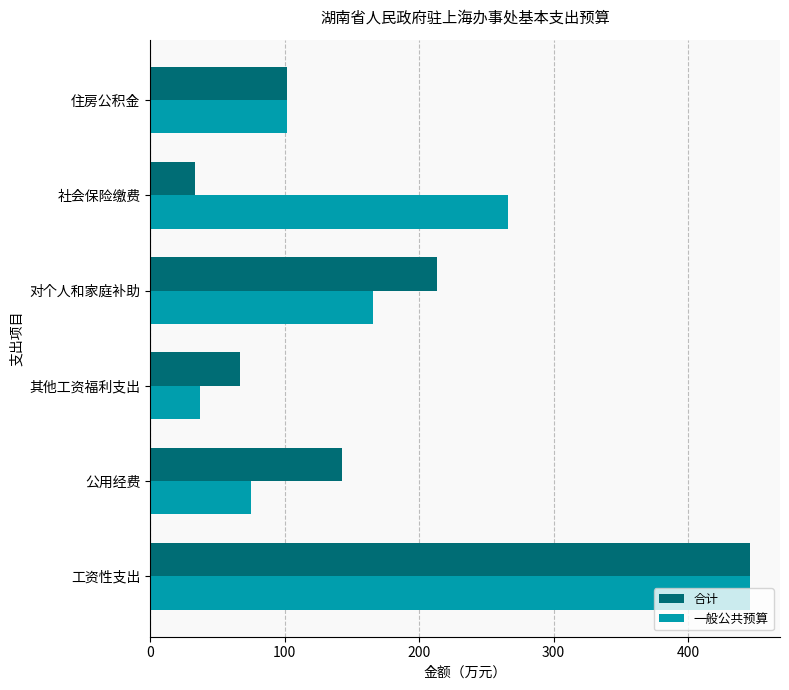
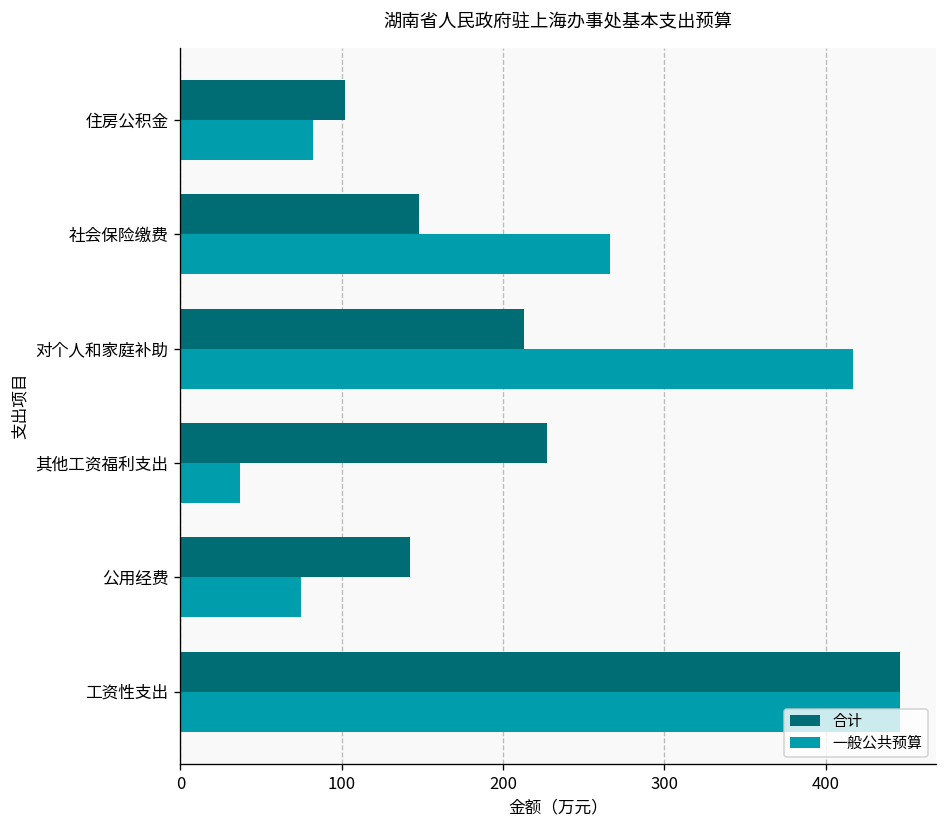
  {
    "合计": {
      "住房公积金": 102,
-     "社会保险缴费": 33,
+     "社会保险缴费": 148,
      "对个人和家庭补助": 213,
-     "其他工资福利支出": 67,
+     "其他工资福利支出": 227,
      "公用经费": 143,
      "工资性支出": 446
    },
    "一般公共预算": {
-     "住房公积金": 102,
+     "住房公积金": 82,
      "社会保险缴费": 266,
-     "对个人和家庭补助": 166,
+     "对个人和家庭补助": 417,
      "其他工资福利支出": 37,
      "公用经费": 75
    }
  }
